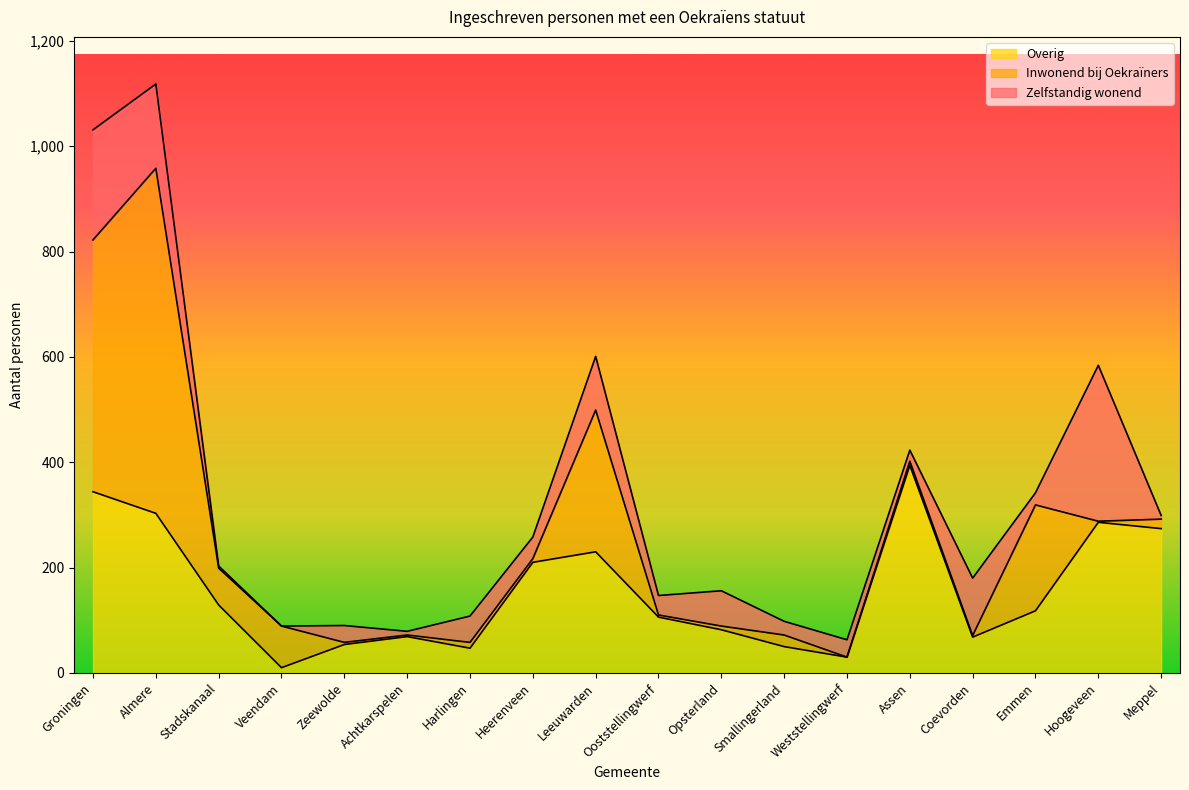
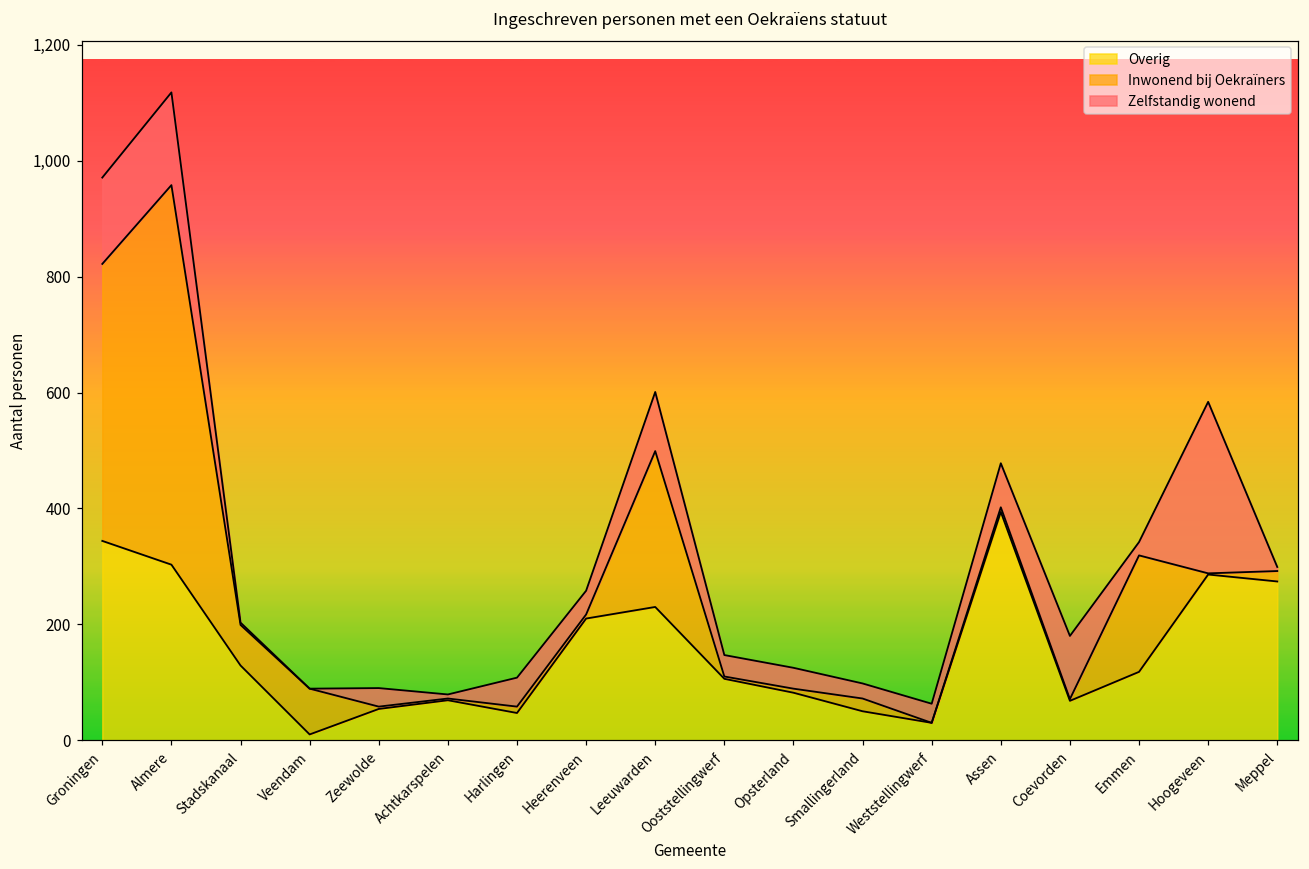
  {
    "Zelfstandig wonend": {
-     "Groningen": 210,
+     "Groningen": 150,
      "Almere": 160,
      "Zeewolde": 30,
      "Achtkarspelen": 10,
      "Harlingen": 50,
      "Heerenveen": 40,
      "Leeuwarden": 100,
      "Ooststellingwerf": 40,
-     "Opsterland": 70,
+     "Opsterland": 40,
      "Smallingerland": 30,
      "Weststellingwerf": 30,
-     "Assen": 20,
+     "Assen": 80,
      "Coevorden": 110,
      "Emmen": 20,
      "Hoogeveen": 300,
      "Meppel": 10
    }
  }
